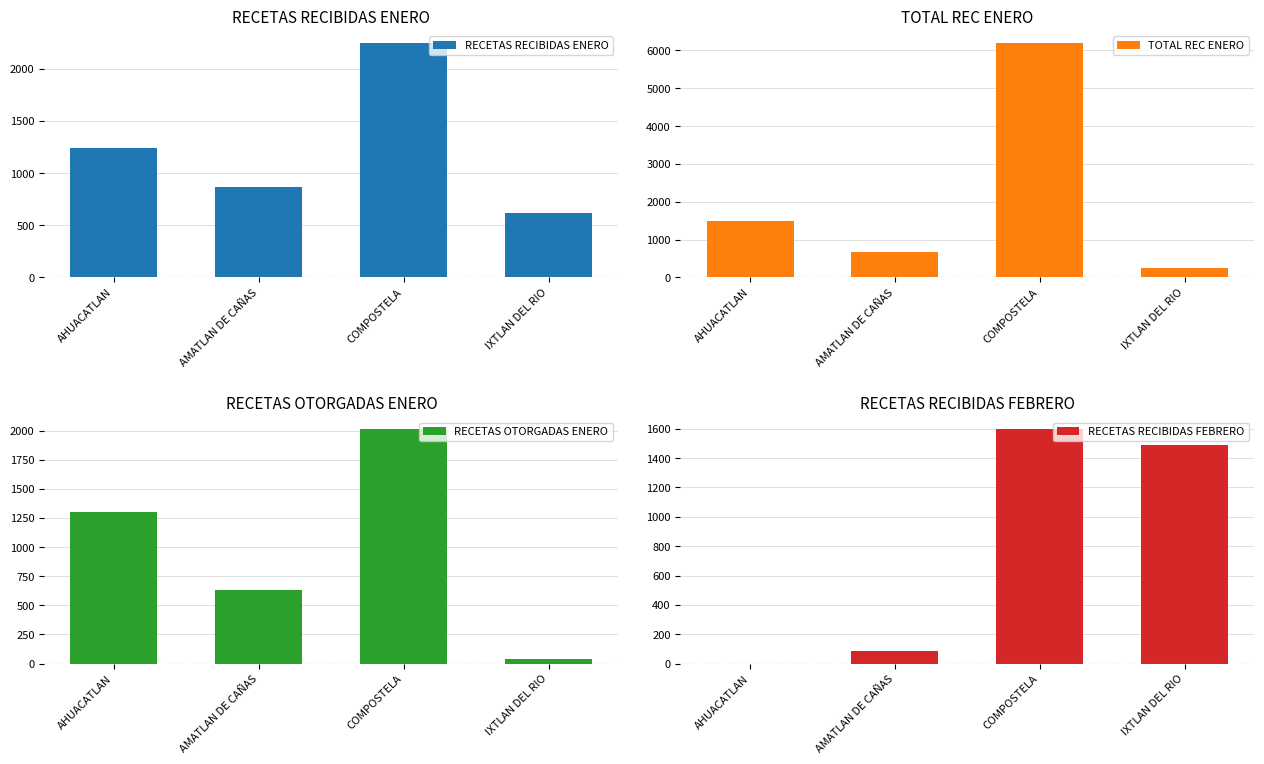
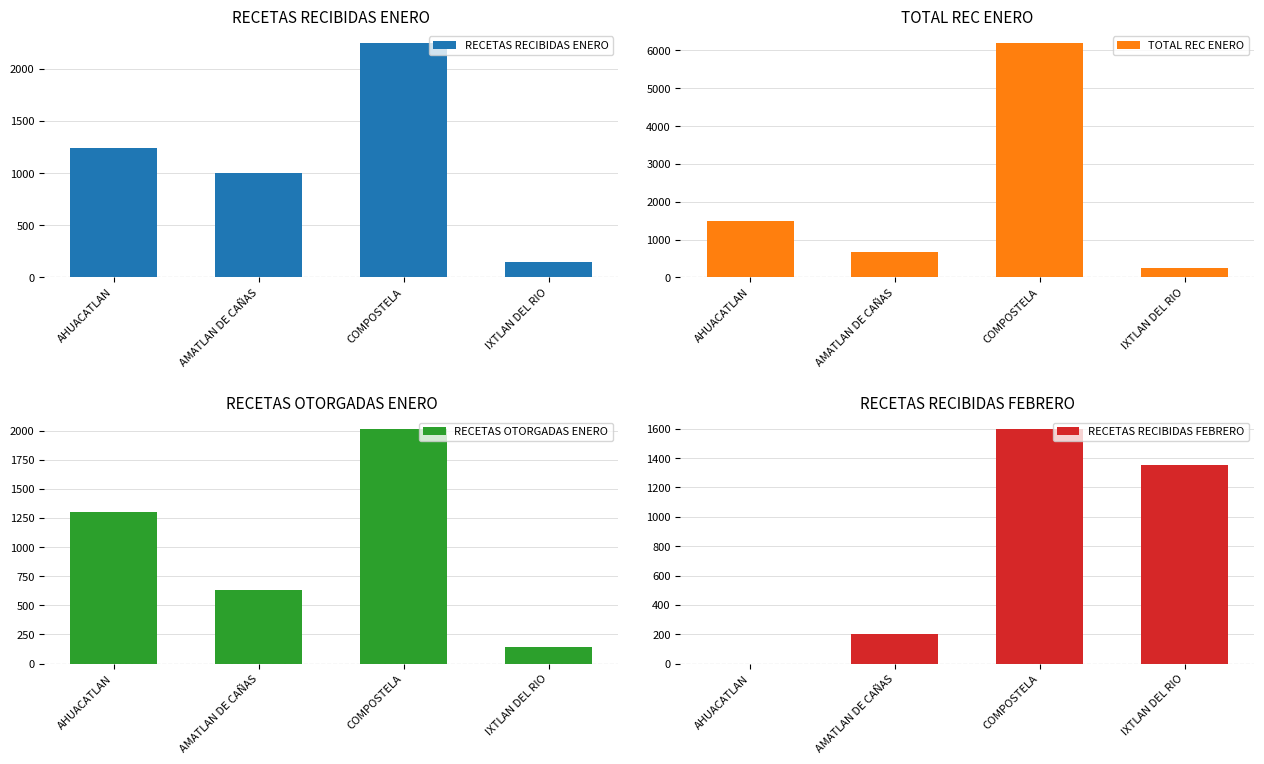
  {
    "RECETAS RECIBIDAS ENERO": {
      "AHUACATLAN": 1240,
-     "AMATLAN DE CAÑAS": 870,
+     "AMATLAN DE CAÑAS": 1000,
      "COMPOSTELA": 2250,
-     "IXTLAN DEL RIO": 620
+     "IXTLAN DEL RIO": 150
    },
    "TOTAL REC ENERO": {
      "AHUACATLAN": 1500,
      "AMATLAN DE CAÑAS": 700,
      "COMPOSTELA": 6200,
      "IXTLAN DEL RIO": 200
    },
    "RECETAS OTORGADAS ENERO": {
      "AHUACATLAN": 1300,
      "AMATLAN DE CAÑAS": 640,
      "COMPOSTELA": 2020,
-     "IXTLAN DEL RIO": 40
+     "IXTLAN DEL RIO": 140
    },
    "RECETAS RECIBIDAS FEBRERO": {
      "AHUACATLAN": 0,
-     "AMATLAN DE CAÑAS": 90,
+     "AMATLAN DE CAÑAS": 200,
      "COMPOSTELA": 1600,
-     "IXTLAN DEL RIO": 1490
+     "IXTLAN DEL RIO": 1350
    }
  }
